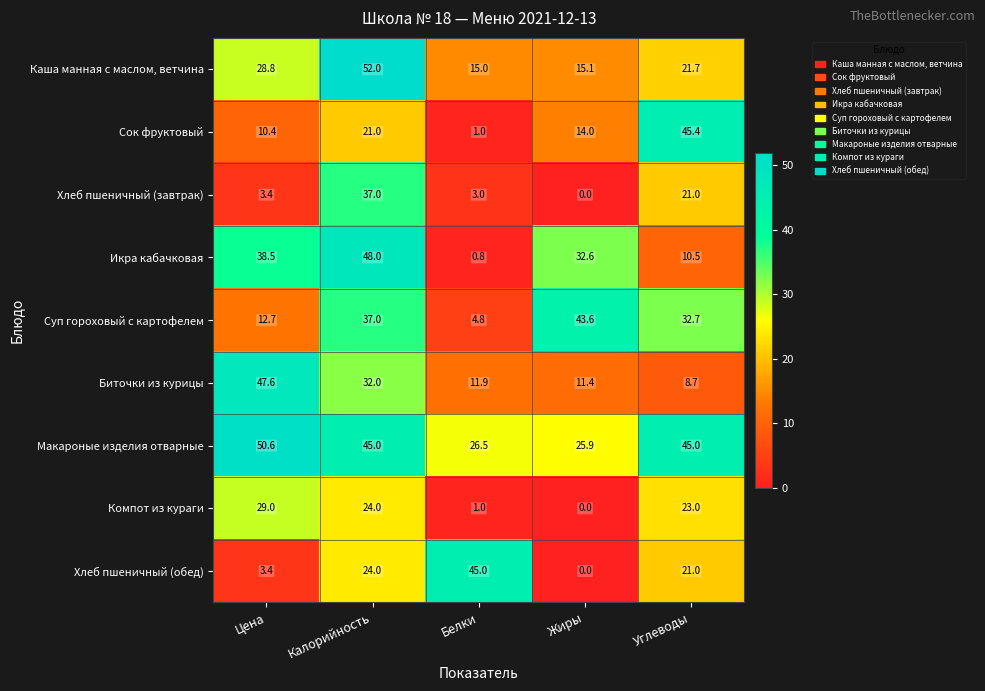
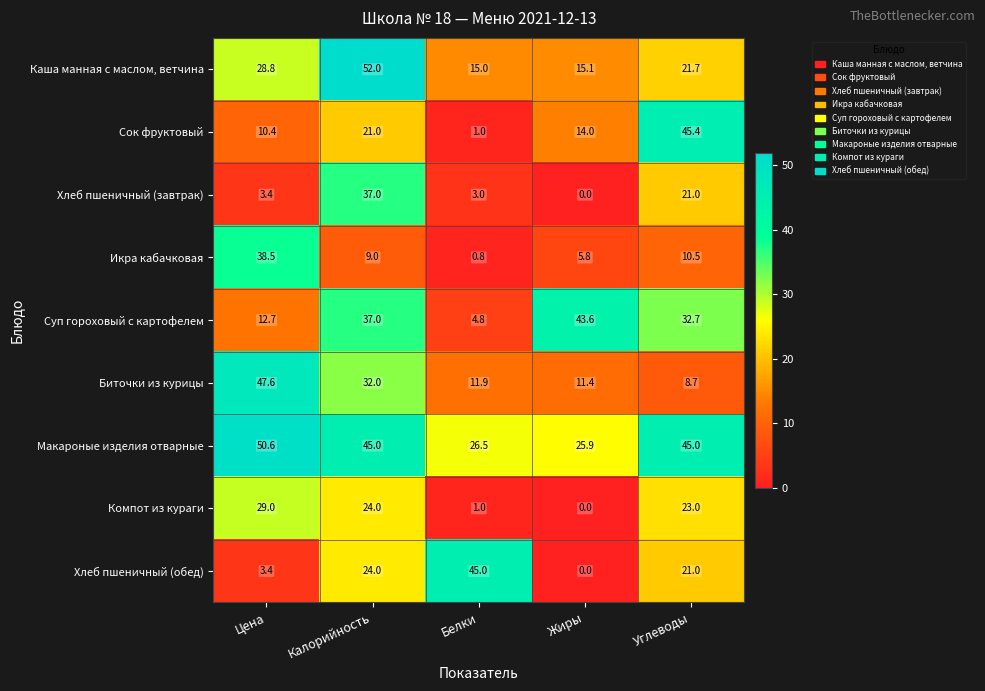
  {
    "Икра кабачковая": {
-     "Калорийность": 48.0,
-     "Жиры": 32.6
+     "Калорийность": 9.0,
+     "Жиры": 5.8
    }
  }
